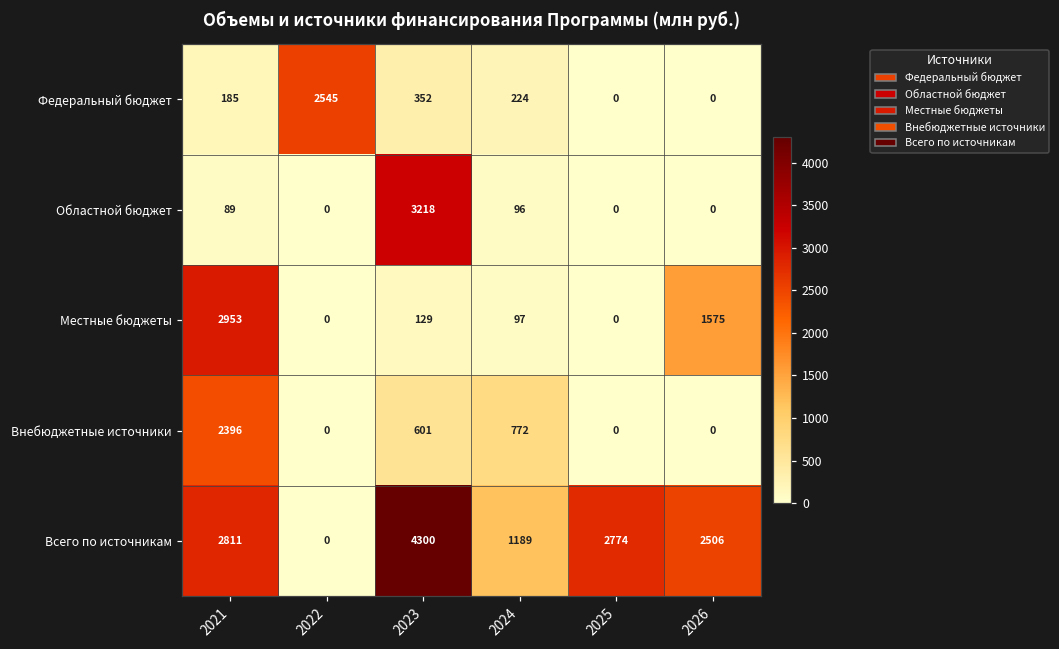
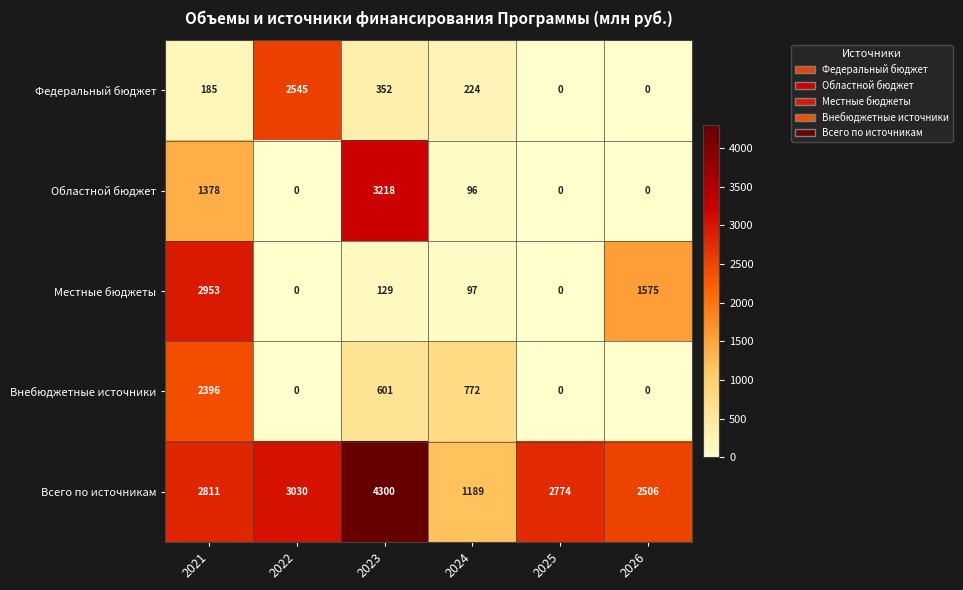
  {
    "Федеральный бюджет": {
      "2021": 185,
      "2022": 2545,
      "2023": 352,
      "2024": 224,
      "2025": 0,
      "2026": 0
    },
    "Областной бюджет": {
-     "2021": 89,
+     "2021": 1378,
      "2022": 0,
      "2023": 3218,
      "2024": 96,
      "2025": 0,
      "2026": 0
    },
    "Местные бюджеты": {
      "2021": 2953,
      "2022": 0,
      "2023": 129,
      "2024": 97,
      "2025": 0,
      "2026": 1575
    },
    "Внебюджетные источники": {
      "2021": 2396,
      "2022": 0,
      "2023": 601,
      "2024": 772,
      "2025": 0,
      "2026": 0
    },
    "Всего по источникам": {
      "2021": 2811,
-     "2022": 0,
+     "2022": 3030,
      "2023": 4300,
      "2024": 1189,
      "2025": 2774,
      "2026": 2506
    }
  }
